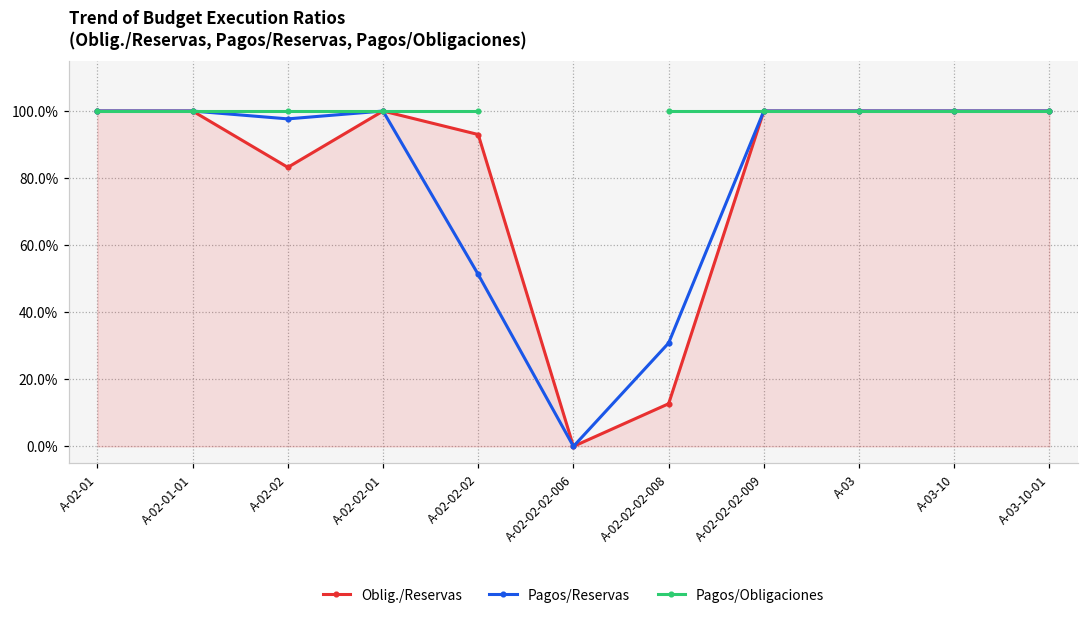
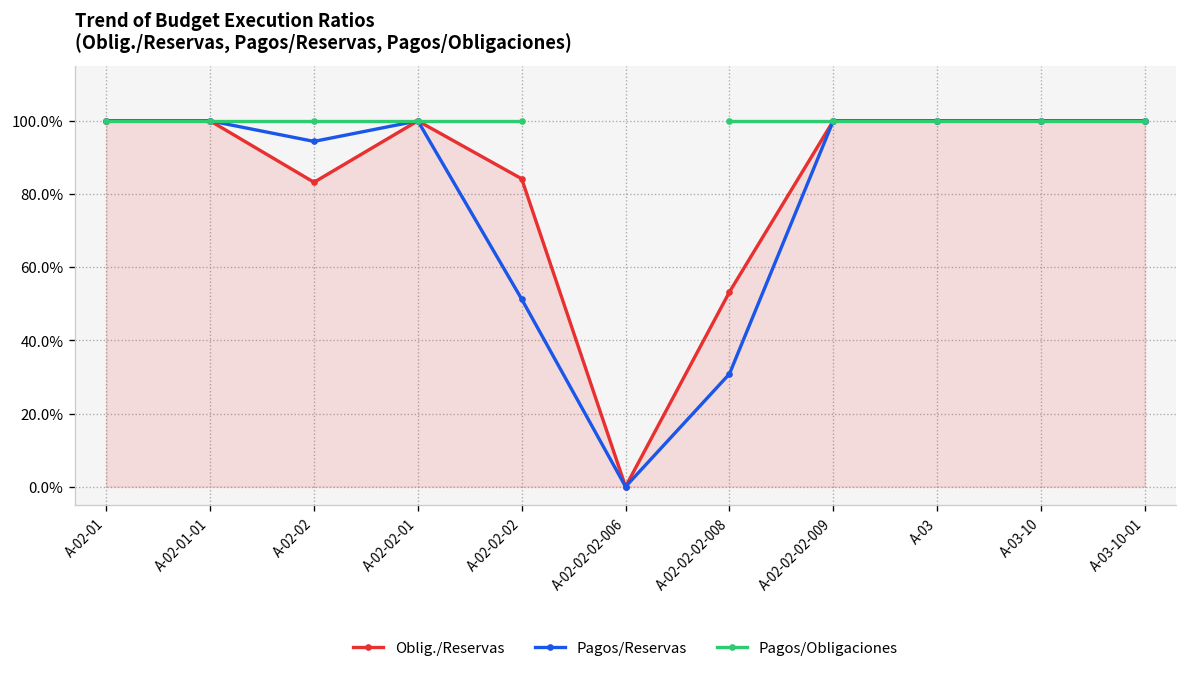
  {
    "Oblig./Reservas": {
      "A-02-02": "83%",
-     "A-02-02-02": "93%",
-     "A-02-02-02-008": "13%"
+     "A-02-02-02": "84%",
+     "A-02-02-02-008": "53%"
    },
    "Pagos/Reservas": {
-     "A-02-02": "98%",
+     "A-02-02": "94%",
      "A-02-02-02": "51%",
      "A-02-02-02-008": "31%"
    },
    "Pagos/Obligaciones": {
      "A-02-02": "100%",
      "A-02-02-02": "100%",
      "A-02-02-02-008": "100%"
    }
  }
